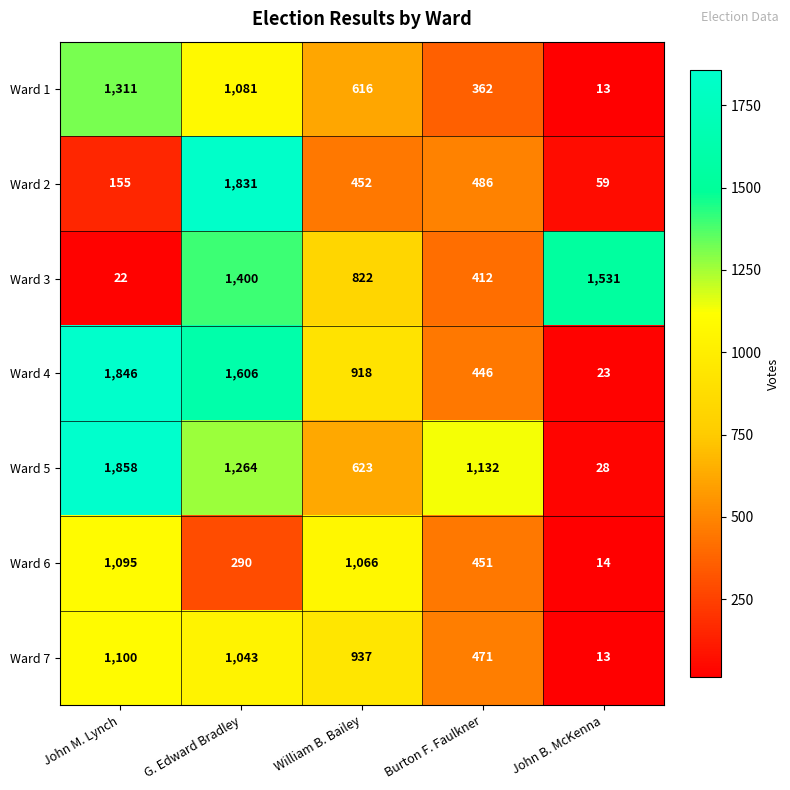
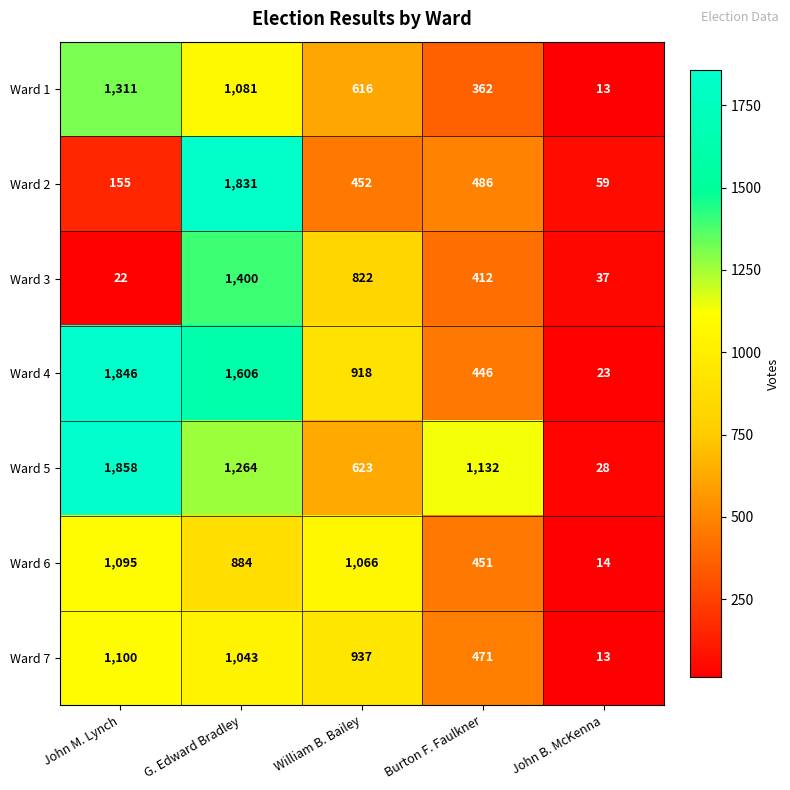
  {
    "Ward 1": {
      "John M. Lynch": "1,311",
      "G. Edward Bradley": "1,081",
      "William B. Bailey": "616",
      "Burton F. Faulkner": "362",
      "John B. McKenna": "13"
    },
    "Ward 2": {
      "John M. Lynch": "155",
      "G. Edward Bradley": "1,831",
      "William B. Bailey": "452",
      "Burton F. Faulkner": "486",
      "John B. McKenna": "59"
    },
    "Ward 3": {
      "John M. Lynch": "22",
      "G. Edward Bradley": "1,400",
      "William B. Bailey": "822",
      "Burton F. Faulkner": "412",
-     "John B. McKenna": "1,531"
+     "John B. McKenna": "37"
    },
    "Ward 4": {
      "John M. Lynch": "1,846",
      "G. Edward Bradley": "1,606",
      "William B. Bailey": "918",
      "Burton F. Faulkner": "446",
      "John B. McKenna": "23"
    },
    "Ward 5": {
      "John M. Lynch": "1,858",
      "G. Edward Bradley": "1,264",
      "William B. Bailey": "623",
      "Burton F. Faulkner": "1,132",
      "John B. McKenna": "28"
    },
    "Ward 6": {
      "John M. Lynch": "1,095",
-     "G. Edward Bradley": "290",
+     "G. Edward Bradley": "884",
      "William B. Bailey": "1,066",
      "Burton F. Faulkner": "451",
      "John B. McKenna": "14"
    },
    "Ward 7": {
      "John M. Lynch": "1,100",
      "G. Edward Bradley": "1,043",
      "William B. Bailey": "937",
      "Burton F. Faulkner": "471",
      "John B. McKenna": "13"
    }
  }
